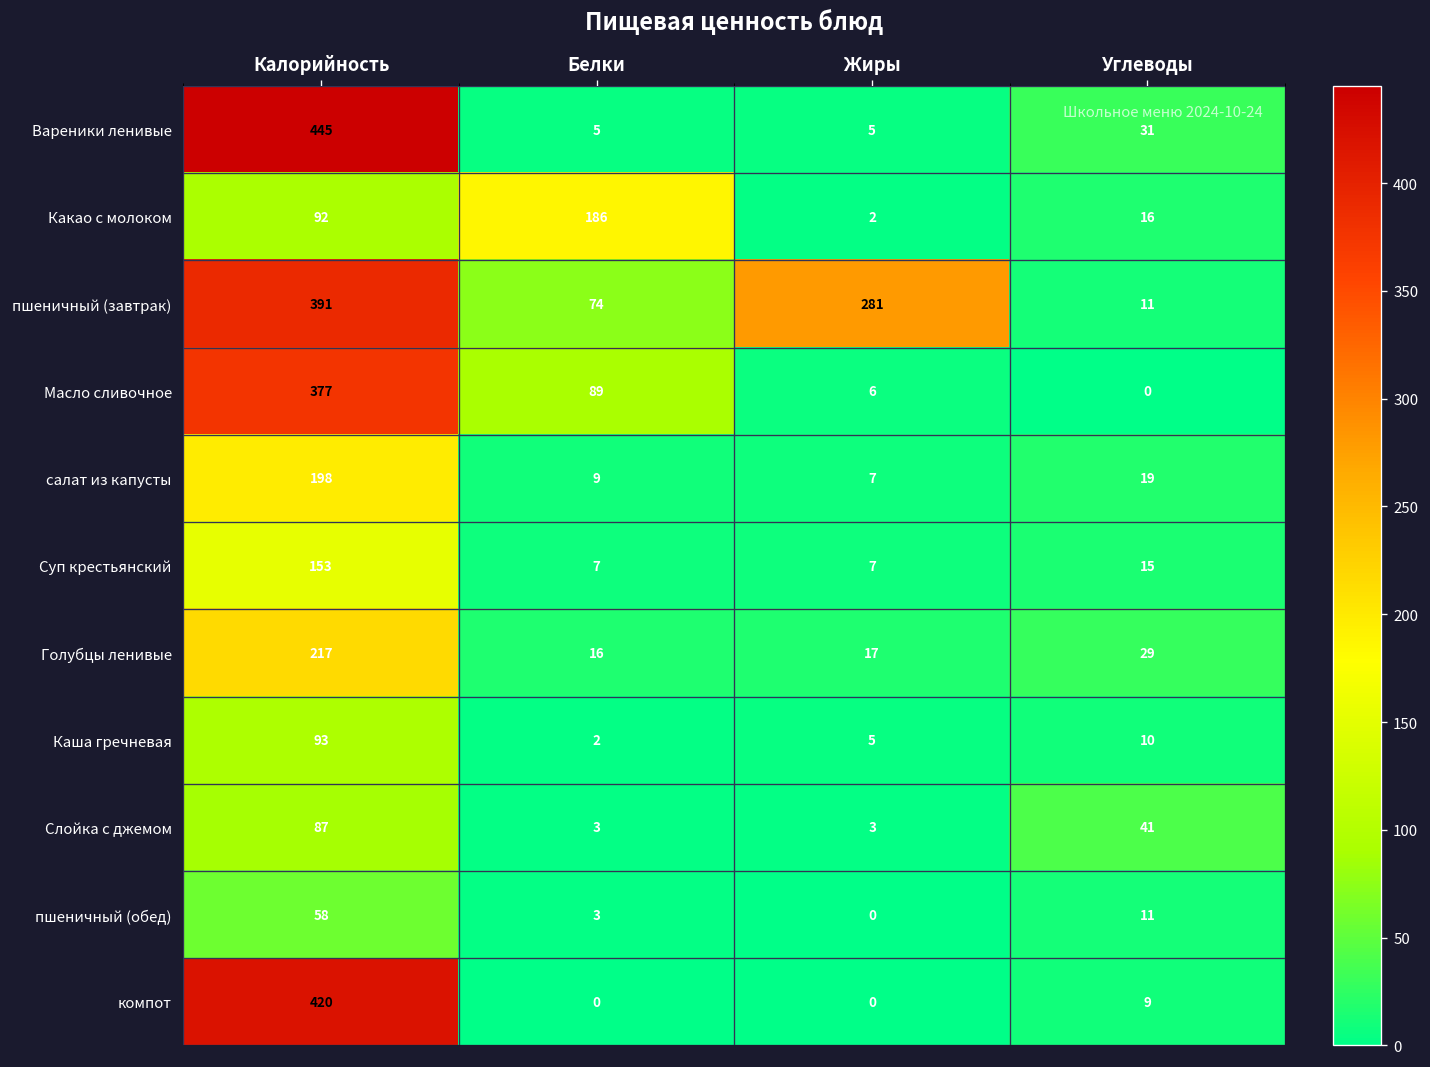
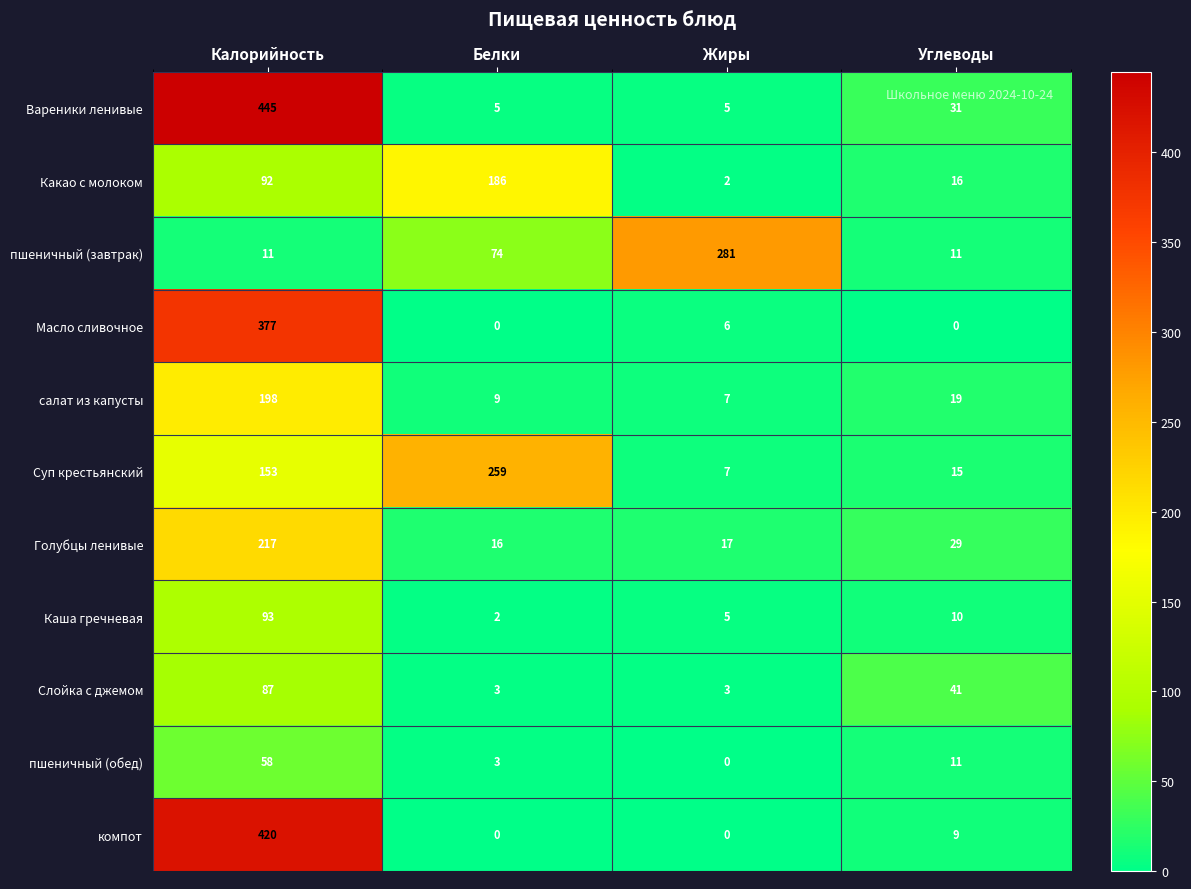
  {
    "Вареники ленивые": {
      "Калорийность": 445,
      "Белки": 5,
      "Жиры": 5
    },
    "Какао с молоком": {
      "Калорийность": 92,
      "Белки": 186,
      "Жиры": 2,
      "Углеводы": 16
    },
    "пшеничный (завтрак)": {
-     "Калорийность": 391,
+     "Калорийность": 11,
      "Белки": 74,
      "Жиры": 281,
      "Углеводы": 11
    },
    "Масло сливочное": {
      "Калорийность": 377,
-     "Белки": 89,
+     "Белки": 0,
      "Жиры": 6,
      "Углеводы": 0
    },
    "салат из капусты": {
      "Калорийность": 198,
      "Белки": 9,
      "Жиры": 7,
      "Углеводы": 19
    },
    "Суп крестьянский": {
      "Калорийность": 153,
-     "Белки": 7,
+     "Белки": 259,
      "Жиры": 7,
      "Углеводы": 15
    },
    "Голубцы ленивые": {
      "Калорийность": 217,
      "Белки": 16,
      "Жиры": 17,
      "Углеводы": 29
    },
    "Каша гречневая": {
      "Калорийность": 93,
      "Белки": 2,
      "Жиры": 5,
      "Углеводы": 10
    },
    "Слойка с джемом": {
      "Калорийность": 87,
      "Белки": 3,
      "Жиры": 3,
      "Углеводы": 41
    },
    "пшеничный (обед)": {
      "Калорийность": 58,
      "Белки": 3,
      "Жиры": 0,
      "Углеводы": 11
    },
    "компот": {
      "Калорийность": 420,
      "Белки": 0,
      "Жиры": 0,
      "Углеводы": 9
    }
  }
